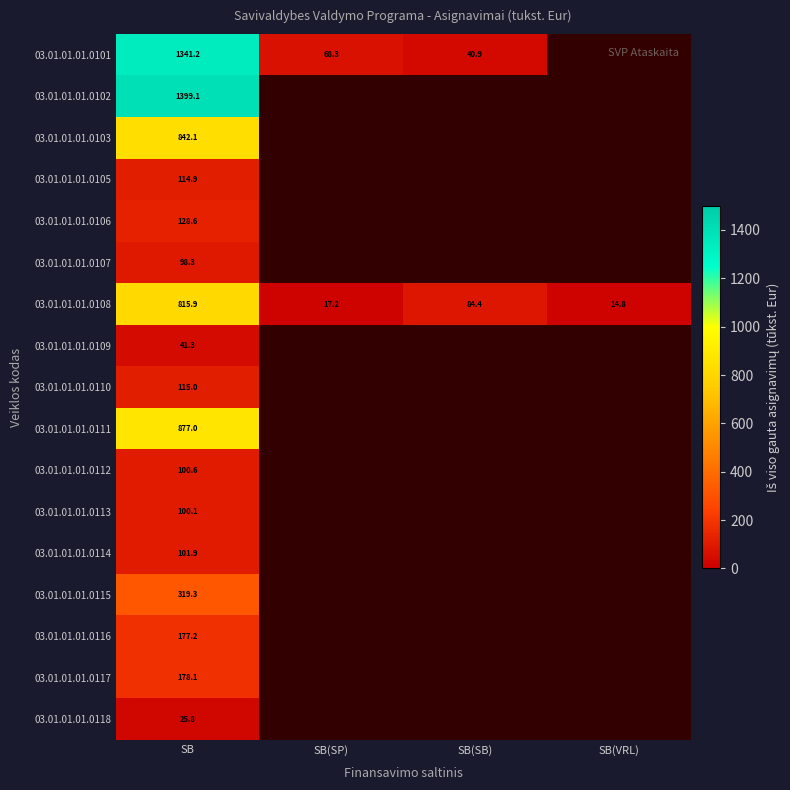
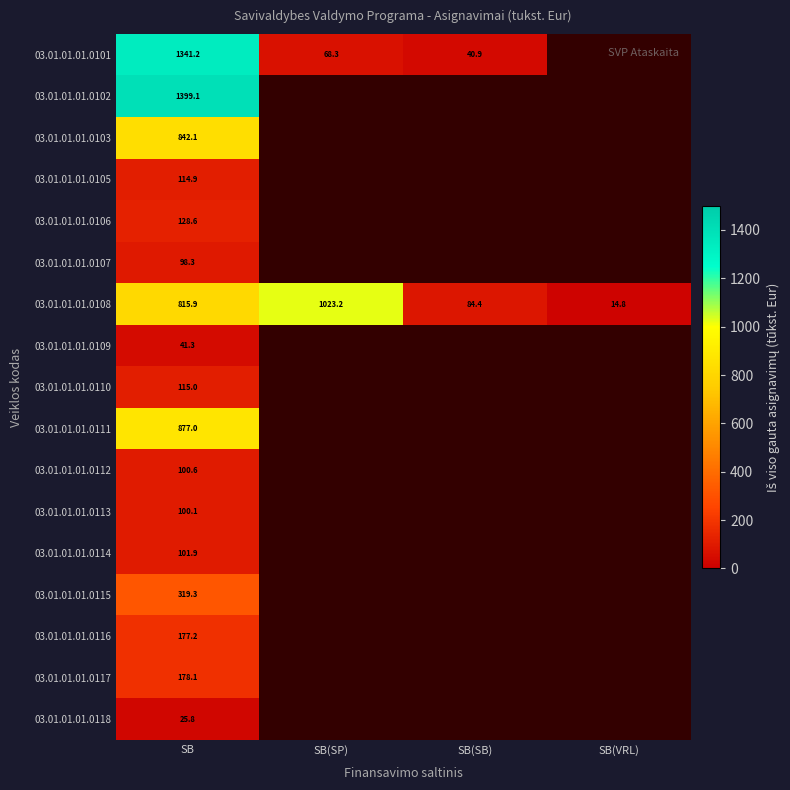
  {
    "03.01.01.01.0101": {
      "SB": 1341.2,
      "SB(SP)": 68.3,
      "SB(SB)": 40.9
    },
    "03.01.01.01.0102": {
      "SB": 1399.1
    },
    "03.01.01.01.0103": {
      "SB": 842.1
    },
    "03.01.01.01.0105": {
      "SB": 114.9
    },
    "03.01.01.01.0106": {
      "SB": 128.6
    },
    "03.01.01.01.0107": {
      "SB": 98.3
    },
    "03.01.01.01.0108": {
      "SB": 815.9,
-     "SB(SP)": 17.2,
+     "SB(SP)": 1023.2,
      "SB(SB)": 84.4,
      "SB(VRL)": 14.8
    },
    "03.01.01.01.0109": {
      "SB": 41.3
    },
    "03.01.01.01.0110": {
      "SB": 115.0
    },
    "03.01.01.01.0111": {
      "SB": 877.0
    },
    "03.01.01.01.0112": {
      "SB": 100.6
    },
    "03.01.01.01.0113": {
      "SB": 100.1
    },
    "03.01.01.01.0114": {
      "SB": 101.9
    },
    "03.01.01.01.0115": {
      "SB": 319.3
    },
    "03.01.01.01.0116": {
      "SB": 177.2
    },
    "03.01.01.01.0117": {
      "SB": 178.1
    },
    "03.01.01.01.0118": {
      "SB": 25.8
    }
  }
